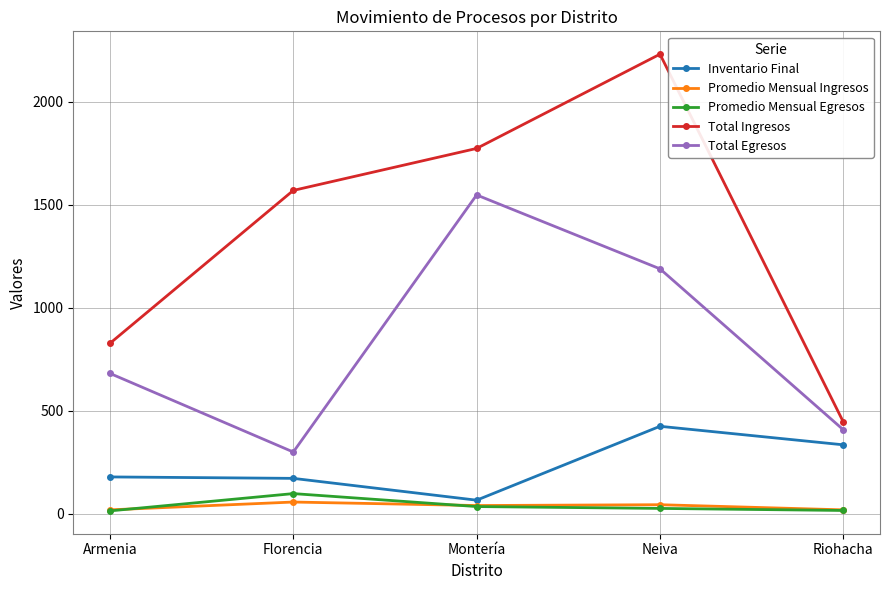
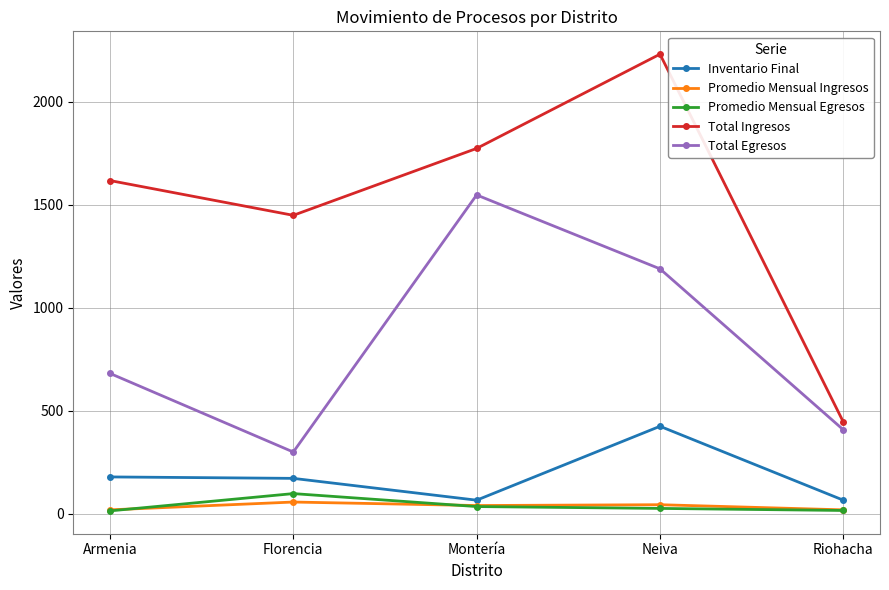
  {
    "Inventario Final": {
      "Armenia": 180,
      "Florencia": 170,
      "Montería": 70,
      "Neiva": 420,
-     "Riohacha": 330
+     "Riohacha": 70
    },
    "Promedio Mensual Ingresos": {
      "Florencia": 60,
      "Neiva": 40
    },
    "Promedio Mensual Egresos": {
      "Florencia": 100,
      "Neiva": 30
    },
    "Total Ingresos": {
-     "Armenia": 830,
-     "Florencia": 1570,
+     "Armenia": 1620,
+     "Florencia": 1450,
      "Montería": 1770,
      "Neiva": 2230,
      "Riohacha": 450
    },
    "Total Egresos": {
      "Armenia": 680,
      "Florencia": 300,
      "Montería": 1550,
      "Neiva": 1190,
      "Riohacha": 410
    }
  }
